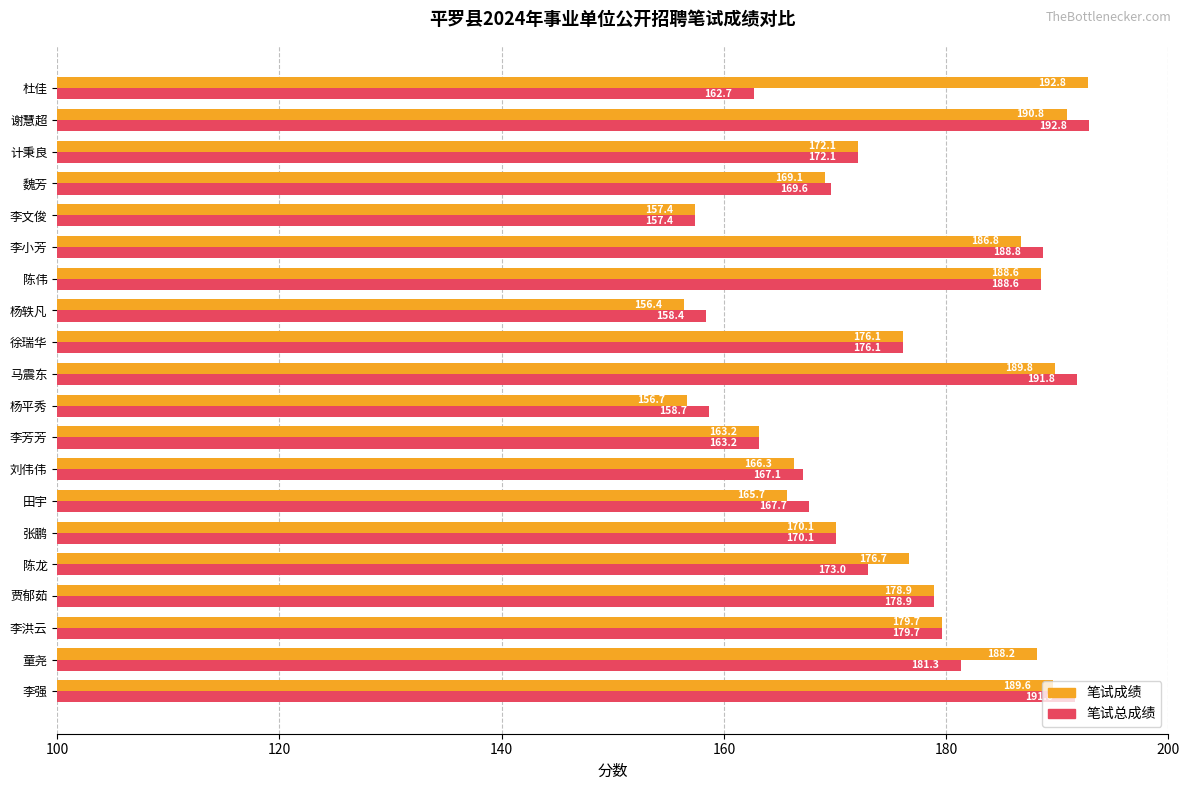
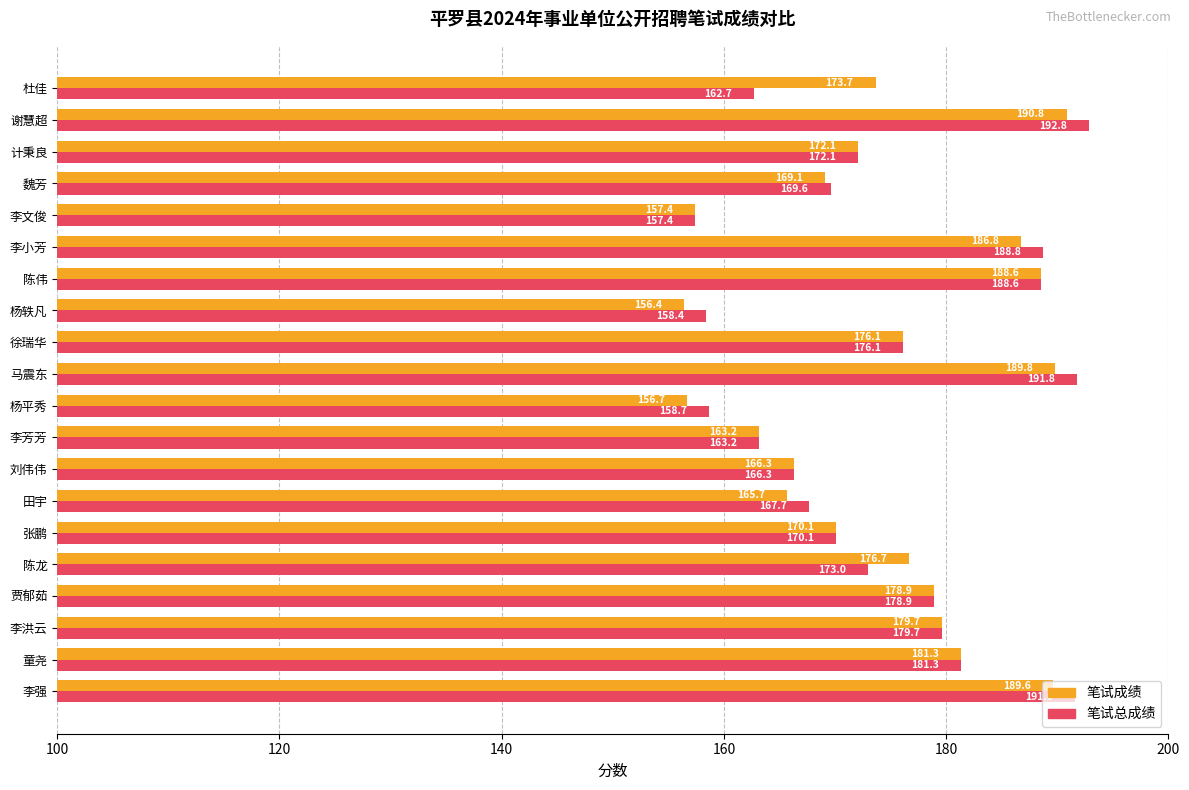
  {
    "笔试成绩": {
-     "杜佳": 192.8,
+     "杜佳": 173.7,
      "谢慧超": 190.8,
      "计秉良": 172.1,
      "魏芳": 169.1,
      "李文俊": 157.4,
      "李小芳": 186.8,
      "陈伟": 188.6,
      "杨轶凡": 156.4,
      "徐瑞华": 176.1,
      "马震东": 189.8,
      "杨平秀": 156.7,
      "李芳芳": 163.2,
      "刘伟伟": 166.3,
      "田宇": 165.7,
      "张鹏": 170.1,
      "陈龙": 176.7,
      "贾郁茹": 178.9,
      "李洪云": 179.7,
-     "童尧": 188.2
+     "童尧": 181.3
    },
    "笔试总成绩": {
      "杜佳": 162.7,
      "谢慧超": 192.8,
      "计秉良": 172.1,
      "魏芳": 169.6,
      "李文俊": 157.4,
      "李小芳": 188.8,
      "陈伟": 188.6,
      "杨轶凡": 158.4,
      "徐瑞华": 176.1,
      "马震东": 191.8,
      "杨平秀": 158.7,
      "李芳芳": 163.2,
-     "刘伟伟": 167.1,
+     "刘伟伟": 166.3,
      "田宇": 167.7,
      "张鹏": 170.1,
      "陈龙": 173.0,
      "贾郁茹": 178.9,
      "李洪云": 179.7,
      "童尧": 181.3
    }
  }
